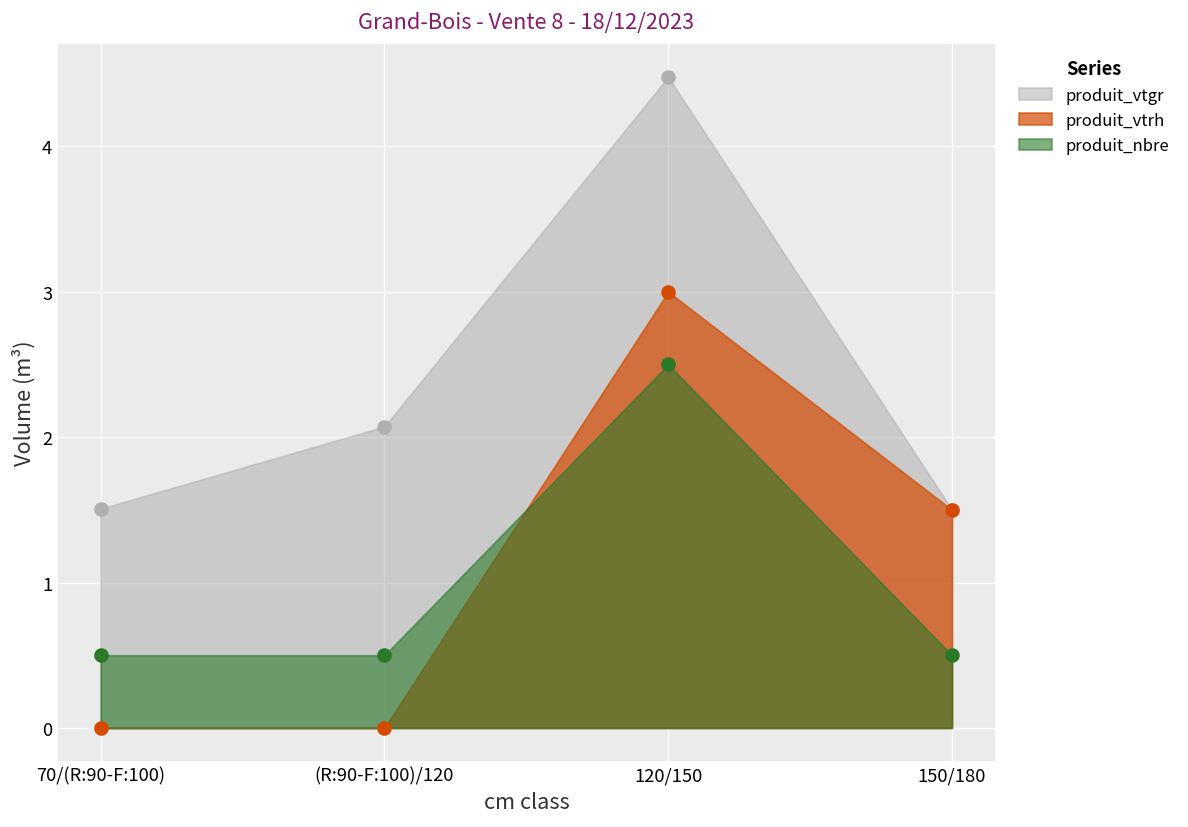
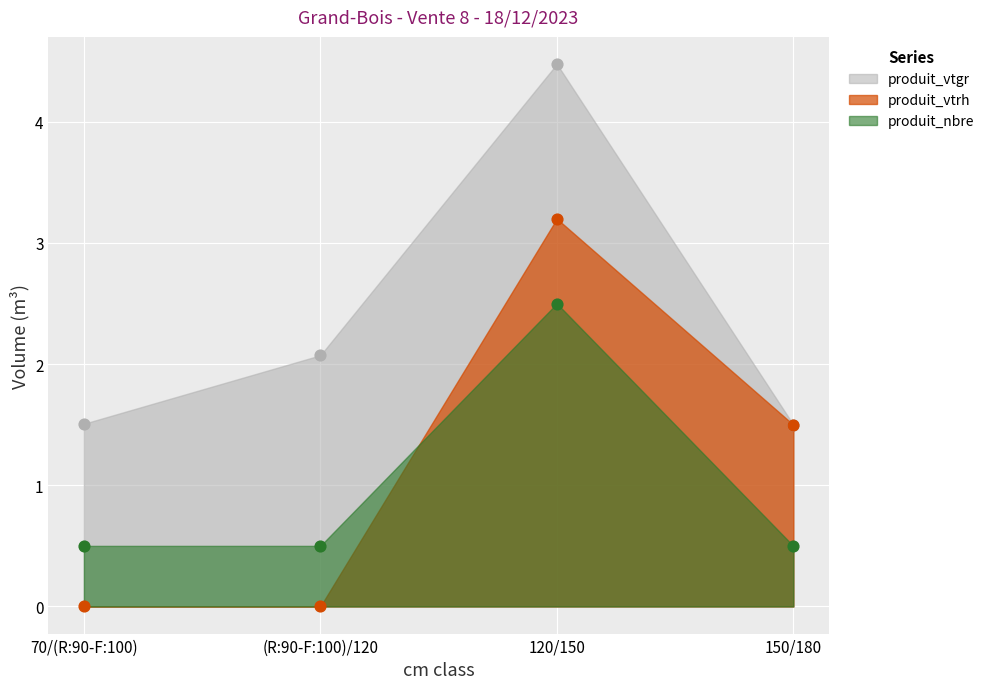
  {
    "produit_vtgr": {
      "70/(R:90-F:100)": 1.5,
      "(R:90-F:100)/120": 2.07,
      "120/150": 4.48
    },
    "produit_vtrh": {
      "70/(R:90-F:100)": 0.0,
      "(R:90-F:100)/120": 0.0,
-     "120/150": 3.0
+     "120/150": 3.2
    },
    "produit_nbre": {
      "70/(R:90-F:100)": 0.5,
      "(R:90-F:100)/120": 0.5,
      "120/150": 2.5,
      "150/180": 0.5
    }
  }
